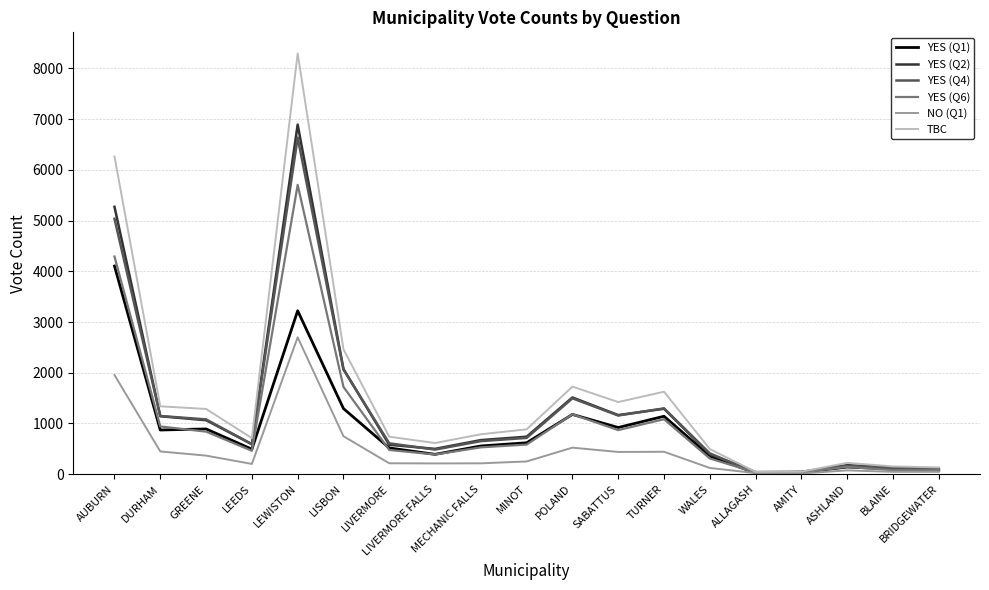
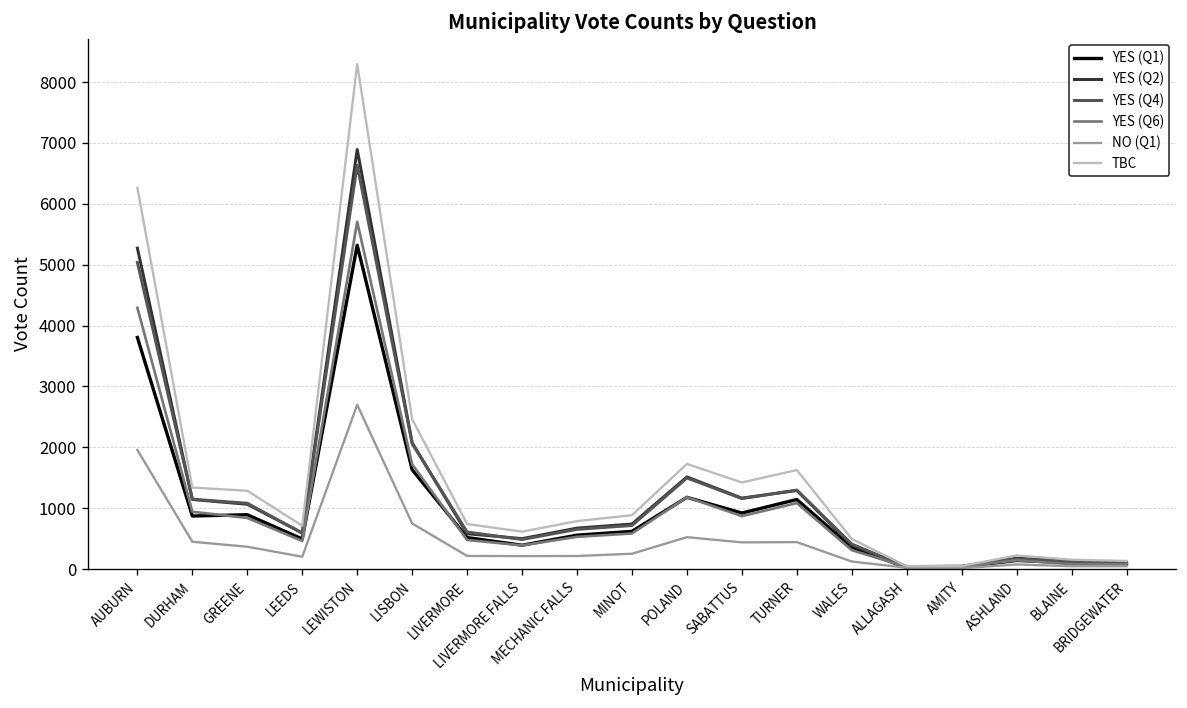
  {
    "YES (Q1)": {
-     "AUBURN": 4100,
+     "AUBURN": 3800,
      "DURHAM": 900,
      "GREENE": 900,
-     "LEWISTON": 3200,
-     "LISBON": 1300,
+     "LEWISTON": 5300,
+     "LISBON": 1600,
      "SABATTUS": 900,
      "TURNER": 1100
    }
  }
